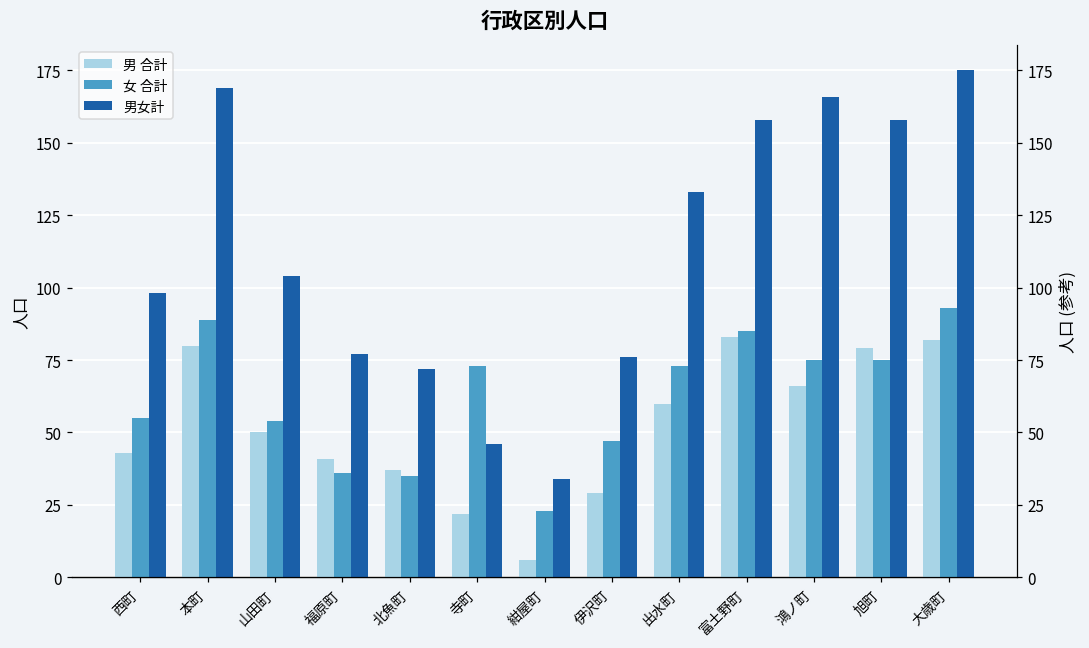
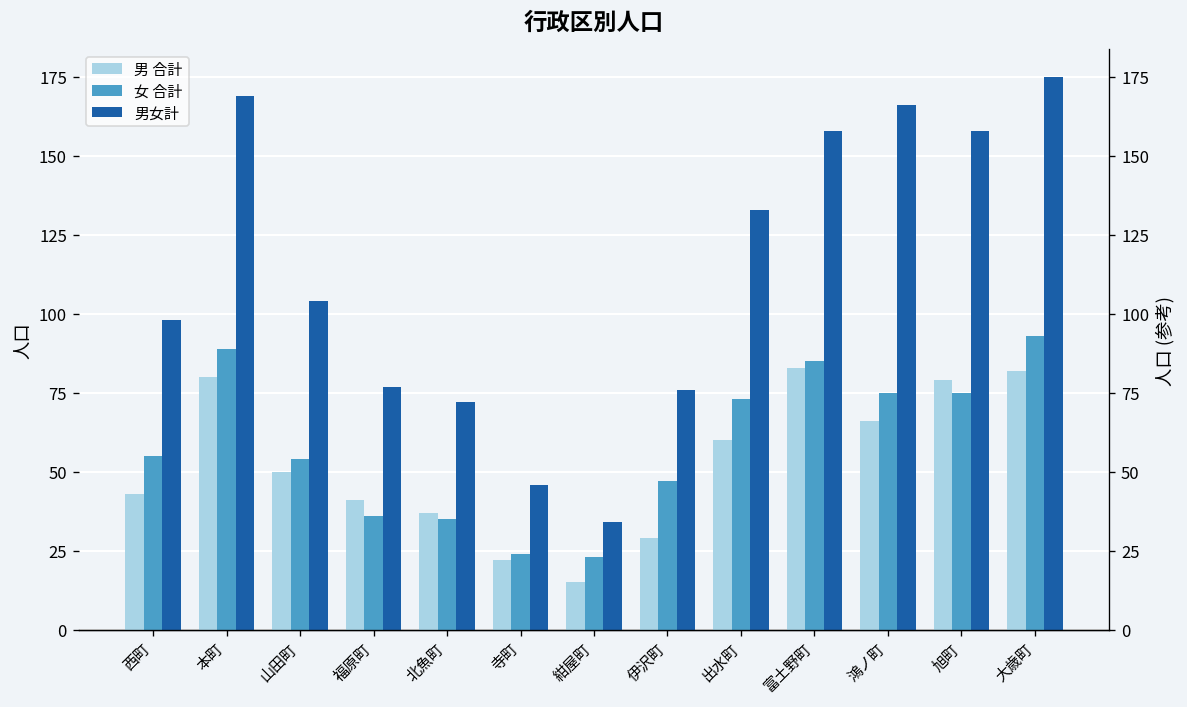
  {
    "男 合計": {
      "西町": 43,
      "本町": 80,
      "山田町": 50,
      "福原町": 41,
      "北魚町": 37,
      "寺町": 22,
-     "紺屋町": 6,
+     "紺屋町": 15,
      "伊沢町": 29,
      "出水町": 60,
      "富土野町": 83,
      "鴻ノ町": 66,
      "旭町": 79,
      "大歳町": 82
    },
    "女 合計": {
      "西町": 55,
      "本町": 89,
      "山田町": 54,
      "福原町": 36,
      "北魚町": 35,
-     "寺町": 73,
+     "寺町": 24,
      "紺屋町": 23,
      "伊沢町": 47,
      "出水町": 73,
      "富土野町": 85,
      "鴻ノ町": 75,
      "旭町": 75,
      "大歳町": 93
    },
    "男女計": {
      "西町": 98,
      "本町": 169,
      "山田町": 104,
      "福原町": 77,
      "北魚町": 72,
      "寺町": 46,
      "紺屋町": 34,
      "伊沢町": 76,
      "出水町": 133,
      "富土野町": 158,
      "鴻ノ町": 166,
      "旭町": 158,
      "大歳町": 175
    }
  }
